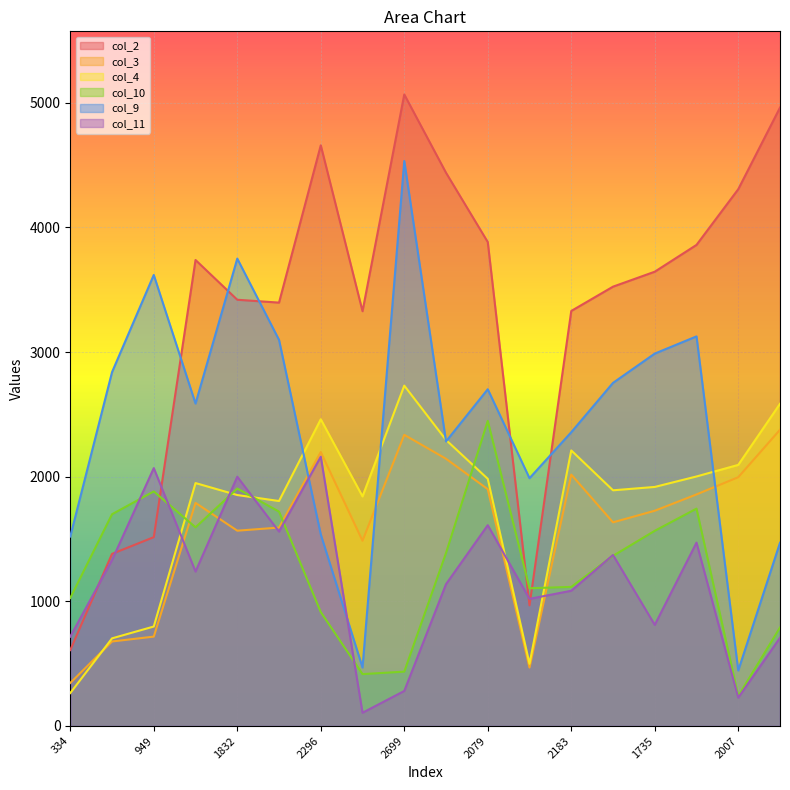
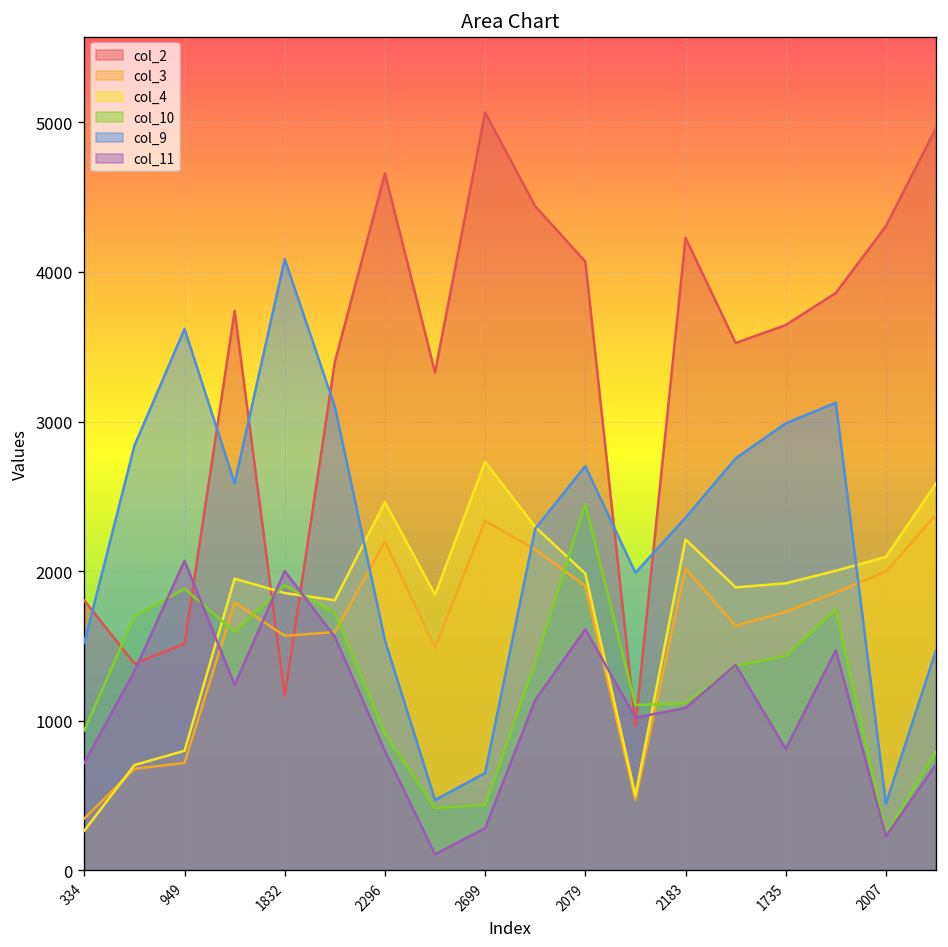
  {
    "col_2": {
-     "334": 610,
+     "334": 1800,
      "949": 1520,
-     "1832": 3420,
+     "1832": 1160,
      "2296": 4660,
      "2699": 5070,
-     "2079": 3880,
-     "2183": 3330,
+     "2079": 4070,
+     "2183": 4230,
      "1735": 3650,
      "2007": 4310
    },
    "col_10": {
-     "334": 1030,
+     "334": 940,
      "949": 1880,
      "1832": 1910,
      "2296": 910,
      "2699": 440,
      "2079": 2450,
      "2183": 1120,
-     "1735": 1570
+     "1735": 1430
    },
    "col_9": {
      "334": 1520,
      "949": 3620,
-     "1832": 3750,
+     "1832": 4090,
      "2296": 1540,
-     "2699": 4530,
+     "2699": 650,
      "2079": 2700,
      "2183": 2360,
      "1735": 2990,
      "2007": 450
    },
    "col_11": {
      "334": 720,
      "949": 2070,
      "1832": 2000,
-     "2296": 2160,
+     "2296": 800,
      "2699": 280,
      "2079": 1610,
      "2183": 1090,
      "1735": 810
    }
  }
